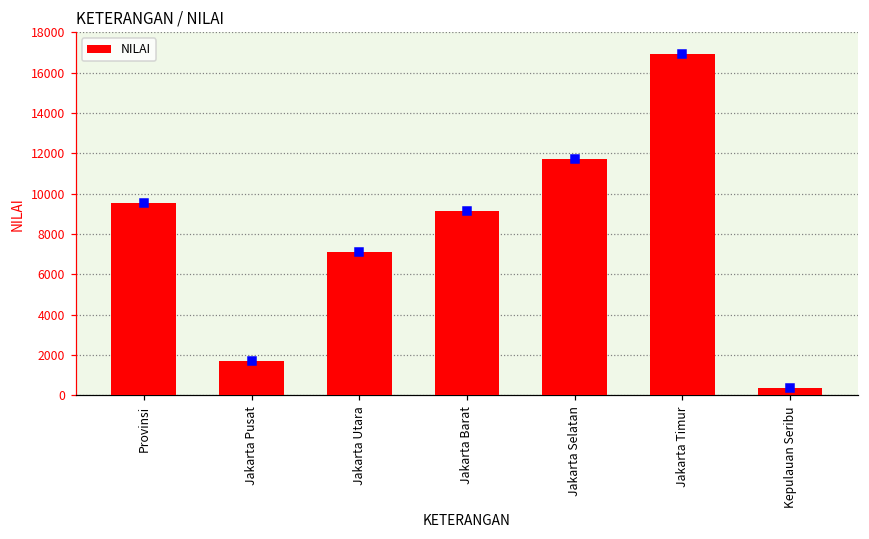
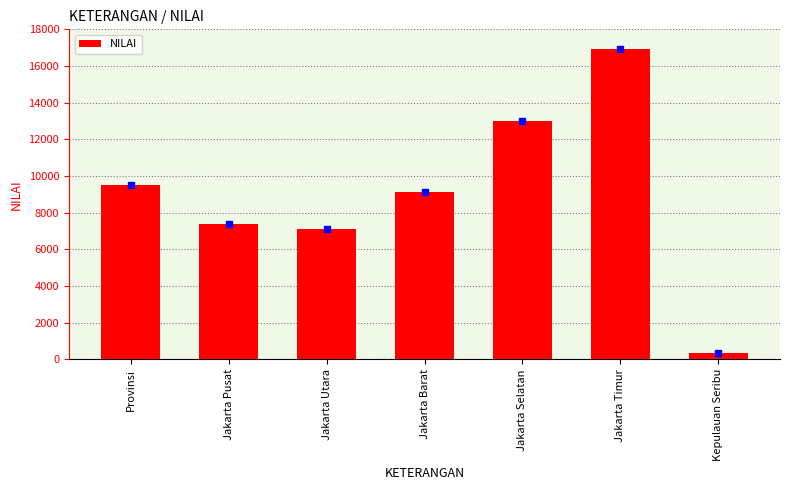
  {
    "NILAI": {
      "Provinsi": 9500,
-     "Jakarta Pusat": 1700,
+     "Jakarta Pusat": 7400,
      "Jakarta Utara": 7100,
      "Jakarta Barat": 9100,
-     "Jakarta Selatan": 11700,
+     "Jakarta Selatan": 13000,
      "Jakarta Timur": 16900,
      "Kepulauan Seribu": 400
    }
  }
